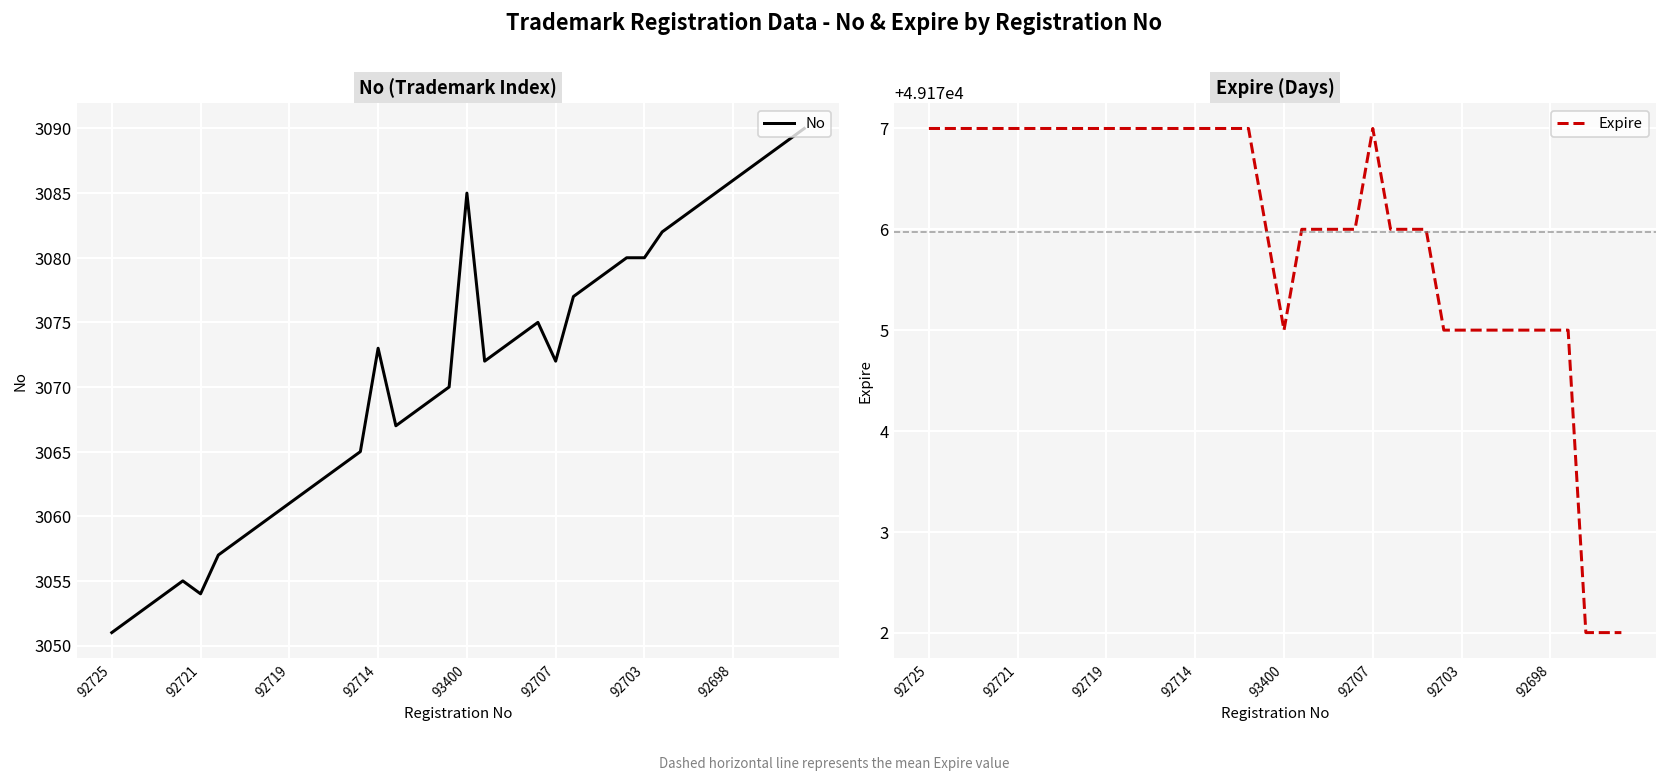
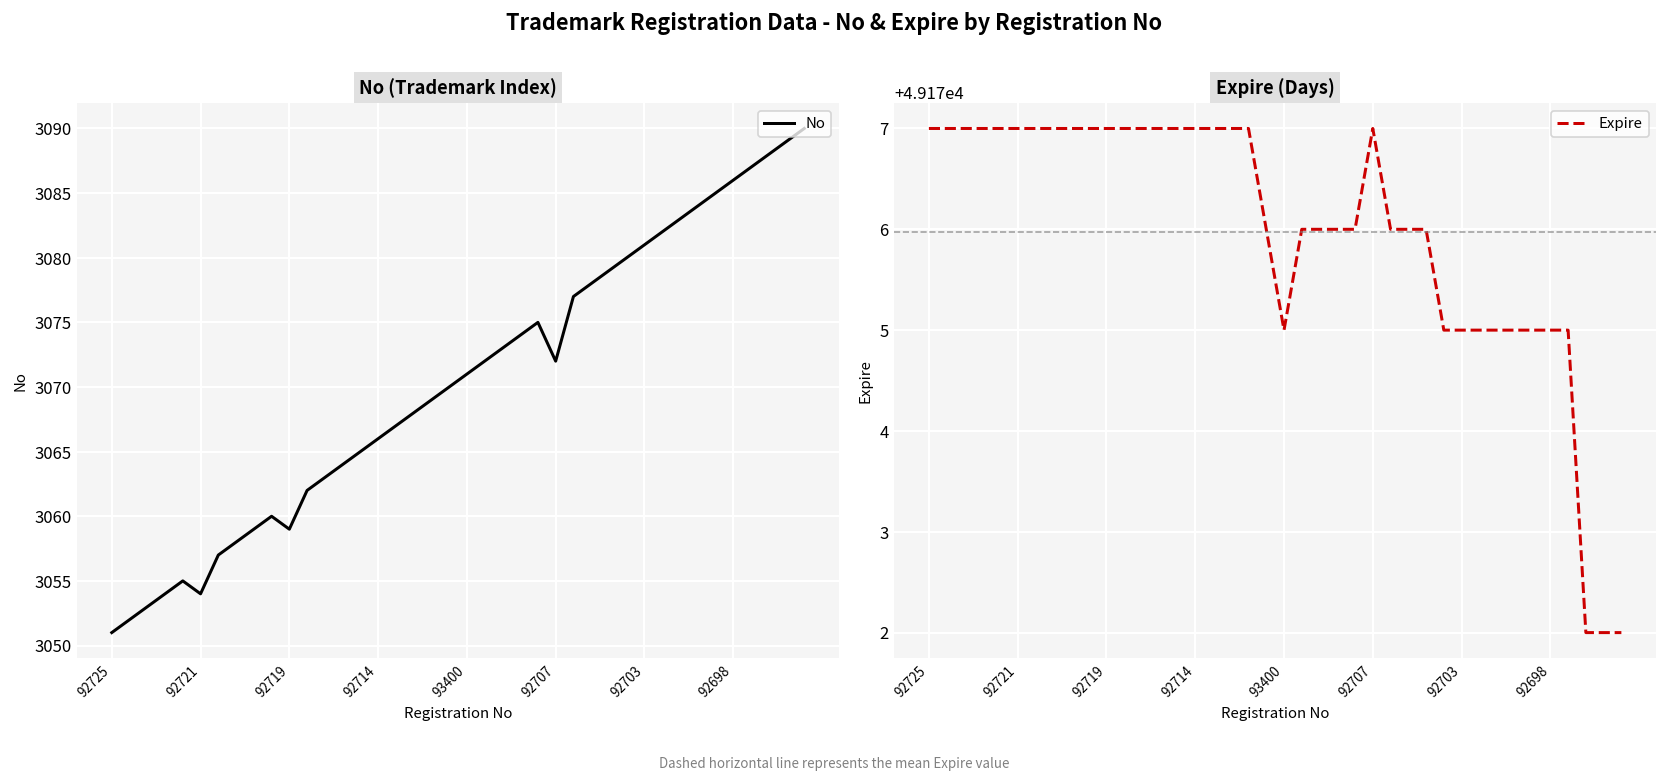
  {
    "No (Trademark Index)": {
      "92725": 3051,
      "92721": 3054,
-     "92719": 3061,
-     "92714": 3073,
-     "93400": 3085,
+     "92719": 3059,
+     "92714": 3066,
+     "93400": 3071,
      "92707": 3072,
-     "92703": 3080,
+     "92703": 3081,
      "92698": 3086
    },
    "Expire (Days)": {
      "92725": 49177.0,
      "92721": 49177.0,
      "92719": 49177.0,
      "92714": 49177.0,
      "93400": 49175.0,
      "92707": 49177.0,
      "92703": 49175.0,
      "92698": 49175.0
    }
  }
